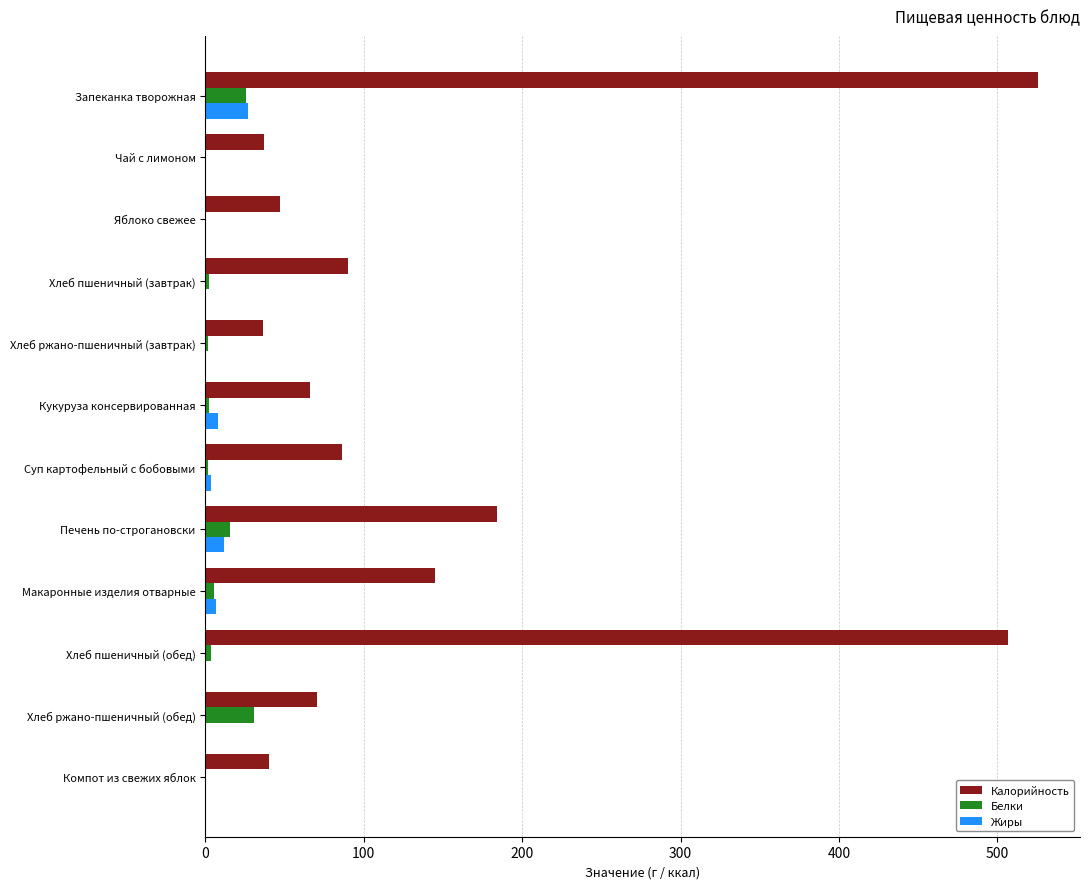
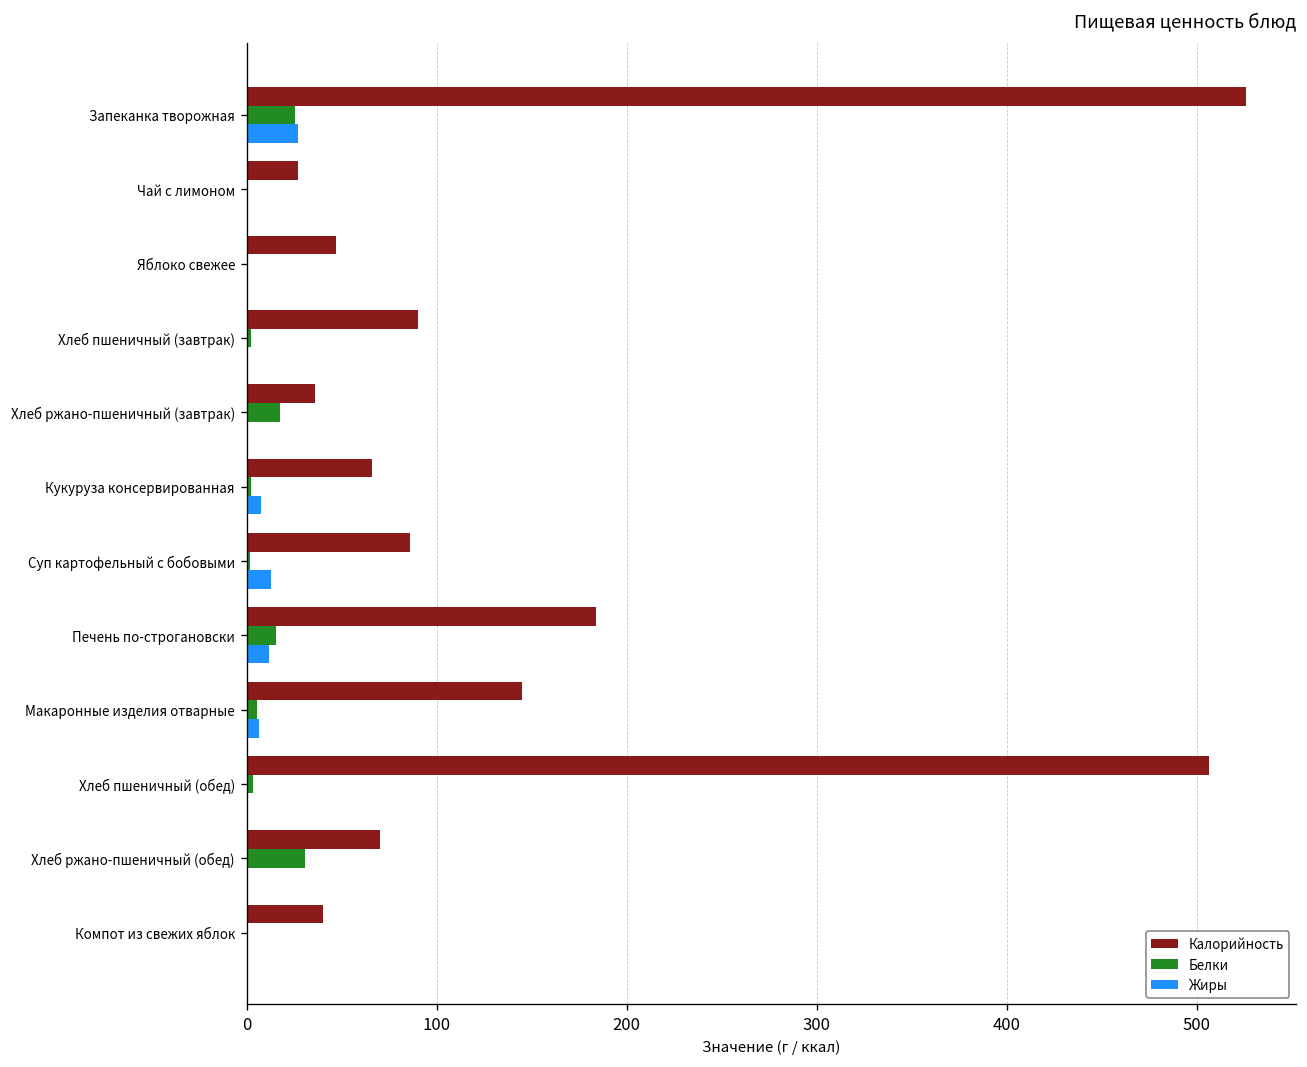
  {
    "Калорийность": {
      "Запеканка творожная": 526,
-     "Чай с лимоном": 37,
+     "Чай с лимоном": 27,
      "Яблоко свежее": 47,
      "Хлеб пшеничный (завтрак)": 90,
      "Хлеб ржано-пшеничный (завтрак)": 36,
      "Кукуруза консервированная": 66,
      "Суп картофельный с бобовыми": 86,
      "Печень по-строгановски": 184,
      "Макаронные изделия отварные": 145,
      "Хлеб пшеничный (обед)": 507,
      "Хлеб ржано-пшеничный (обед)": 70,
      "Компот из свежих яблок": 40
    },
    "Белки": {
      "Запеканка творожная": 25,
      "Хлеб пшеничный (завтрак)": 2,
-     "Хлеб ржано-пшеничный (завтрак)": 1,
+     "Хлеб ржано-пшеничный (завтрак)": 17,
      "Кукуруза консервированная": 2,
      "Суп картофельный с бобовыми": 2,
      "Печень по-строгановски": 16,
      "Макаронные изделия отварные": 6,
      "Хлеб пшеничный (обед)": 3,
      "Хлеб ржано-пшеничный (обед)": 31
    },
    "Жиры": {
      "Запеканка творожная": 27,
      "Чай с лимоном": 0,
      "Кукуруза консервированная": 8,
-     "Суп картофельный с бобовыми": 3,
+     "Суп картофельный с бобовыми": 13,
      "Печень по-строгановски": 12,
      "Макаронные изделия отварные": 7
    }
  }
